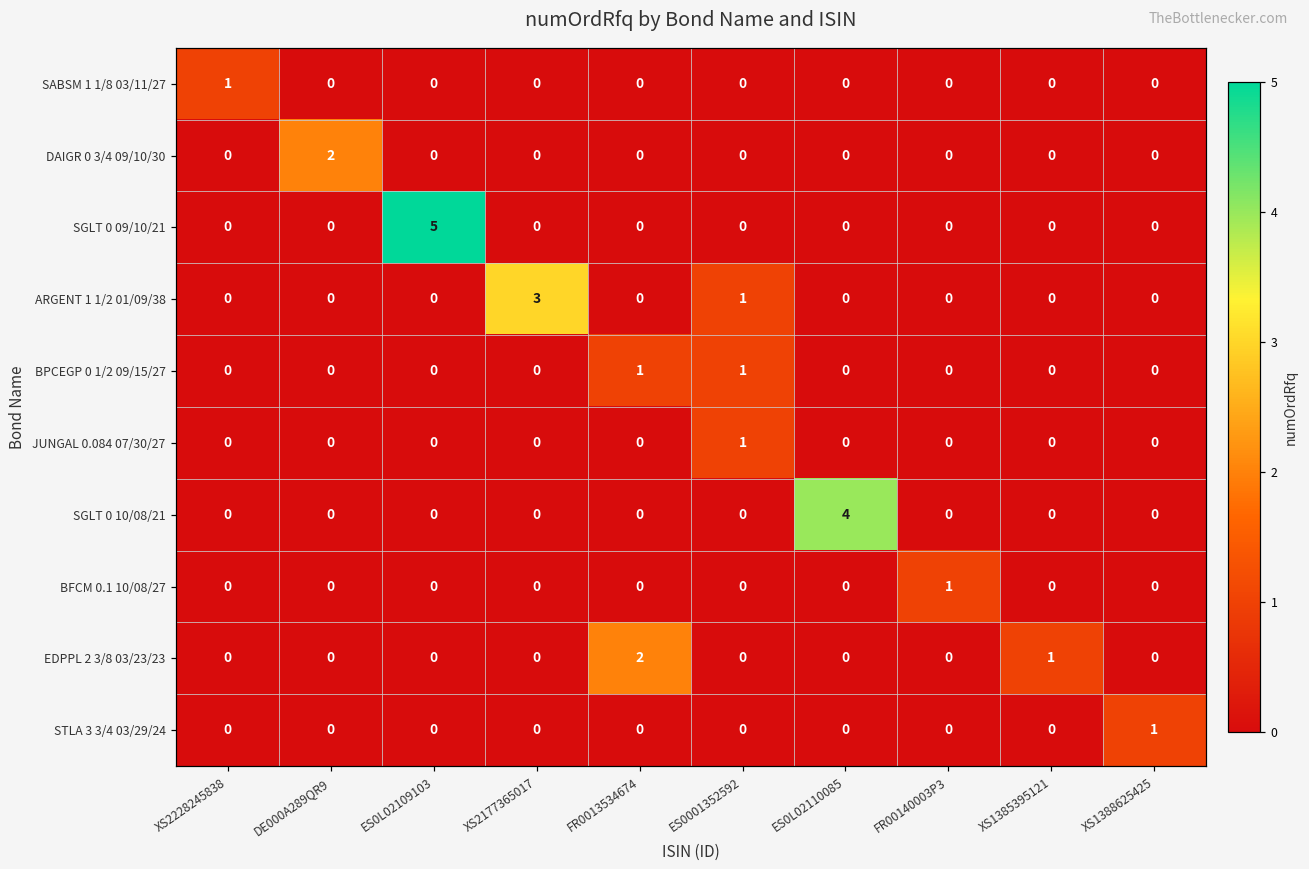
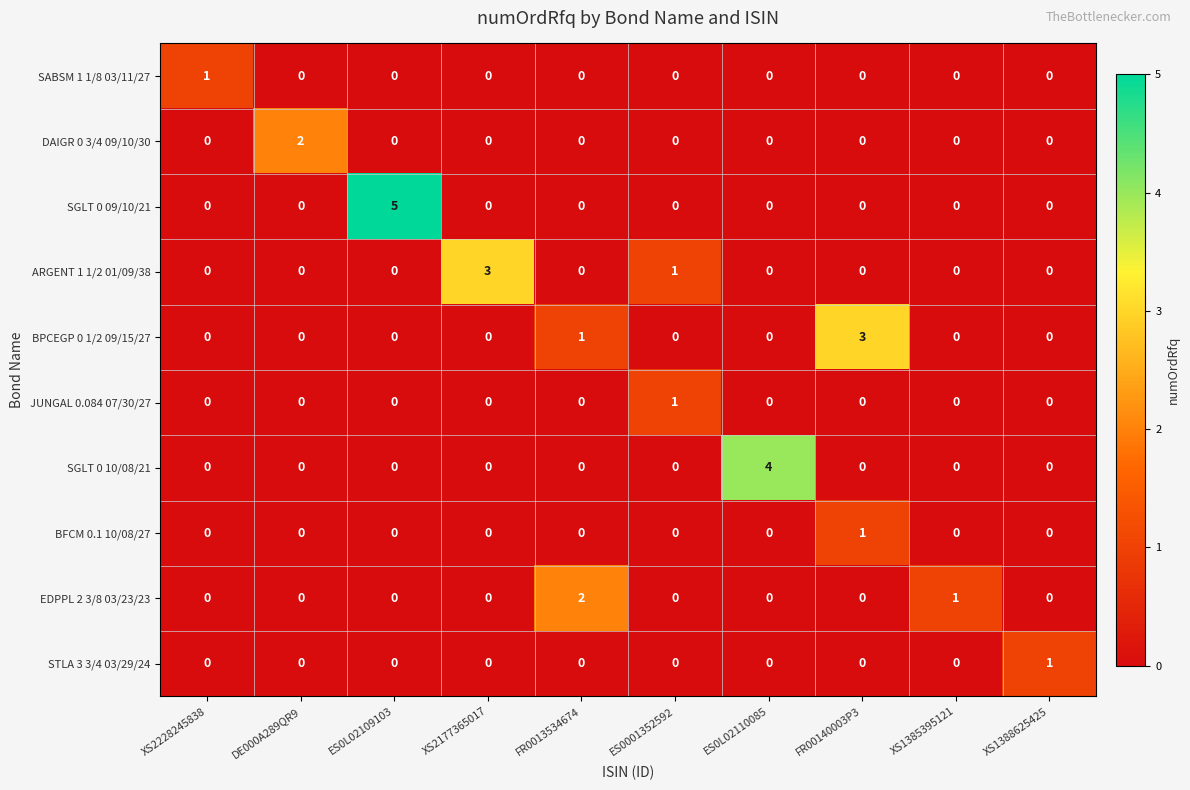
  {
    "SABSM 1 1/8 03/11/27": {
      "XS2228245838": 1,
      "DE000A289QR9": 0,
      "ES0L02109103": 0,
      "XS2177365017": 0,
      "FR0013534674": 0,
      "ES0001352592": 0,
      "ES0L02110085": 0,
      "FR00140003P3": 0,
      "XS1385395121": 0,
      "XS1388625425": 0
    },
    "DAIGR 0 3/4 09/10/30": {
      "XS2228245838": 0,
      "DE000A289QR9": 2,
      "ES0L02109103": 0,
      "XS2177365017": 0,
      "FR0013534674": 0,
      "ES0001352592": 0,
      "ES0L02110085": 0,
      "FR00140003P3": 0,
      "XS1385395121": 0,
      "XS1388625425": 0
    },
    "SGLT 0 09/10/21": {
      "XS2228245838": 0,
      "DE000A289QR9": 0,
      "ES0L02109103": 5,
      "XS2177365017": 0,
      "FR0013534674": 0,
      "ES0001352592": 0,
      "ES0L02110085": 0,
      "FR00140003P3": 0,
      "XS1385395121": 0,
      "XS1388625425": 0
    },
    "ARGENT 1 1/2 01/09/38": {
      "XS2228245838": 0,
      "DE000A289QR9": 0,
      "ES0L02109103": 0,
      "XS2177365017": 3,
      "FR0013534674": 0,
      "ES0001352592": 1,
      "ES0L02110085": 0,
      "FR00140003P3": 0,
      "XS1385395121": 0,
      "XS1388625425": 0
    },
    "BPCEGP 0 1/2 09/15/27": {
      "XS2228245838": 0,
      "DE000A289QR9": 0,
      "ES0L02109103": 0,
      "XS2177365017": 0,
      "FR0013534674": 1,
-     "ES0001352592": 1,
+     "ES0001352592": 0,
      "ES0L02110085": 0,
-     "FR00140003P3": 0,
+     "FR00140003P3": 3,
      "XS1385395121": 0,
      "XS1388625425": 0
    },
    "JUNGAL 0.084 07/30/27": {
      "XS2228245838": 0,
      "DE000A289QR9": 0,
      "ES0L02109103": 0,
      "XS2177365017": 0,
      "FR0013534674": 0,
      "ES0001352592": 1,
      "ES0L02110085": 0,
      "FR00140003P3": 0,
      "XS1385395121": 0,
      "XS1388625425": 0
    },
    "SGLT 0 10/08/21": {
      "XS2228245838": 0,
      "DE000A289QR9": 0,
      "ES0L02109103": 0,
      "XS2177365017": 0,
      "FR0013534674": 0,
      "ES0001352592": 0,
      "ES0L02110085": 4,
      "FR00140003P3": 0,
      "XS1385395121": 0,
      "XS1388625425": 0
    },
    "BFCM 0.1 10/08/27": {
      "XS2228245838": 0,
      "DE000A289QR9": 0,
      "ES0L02109103": 0,
      "XS2177365017": 0,
      "FR0013534674": 0,
      "ES0001352592": 0,
      "ES0L02110085": 0,
      "FR00140003P3": 1,
      "XS1385395121": 0,
      "XS1388625425": 0
    },
    "EDPPL 2 3/8 03/23/23": {
      "XS2228245838": 0,
      "DE000A289QR9": 0,
      "ES0L02109103": 0,
      "XS2177365017": 0,
      "FR0013534674": 2,
      "ES0001352592": 0,
      "ES0L02110085": 0,
      "FR00140003P3": 0,
      "XS1385395121": 1,
      "XS1388625425": 0
    },
    "STLA 3 3/4 03/29/24": {
      "XS2228245838": 0,
      "DE000A289QR9": 0,
      "ES0L02109103": 0,
      "XS2177365017": 0,
      "FR0013534674": 0,
      "ES0001352592": 0,
      "ES0L02110085": 0,
      "FR00140003P3": 0,
      "XS1385395121": 0,
      "XS1388625425": 1
    }
  }
